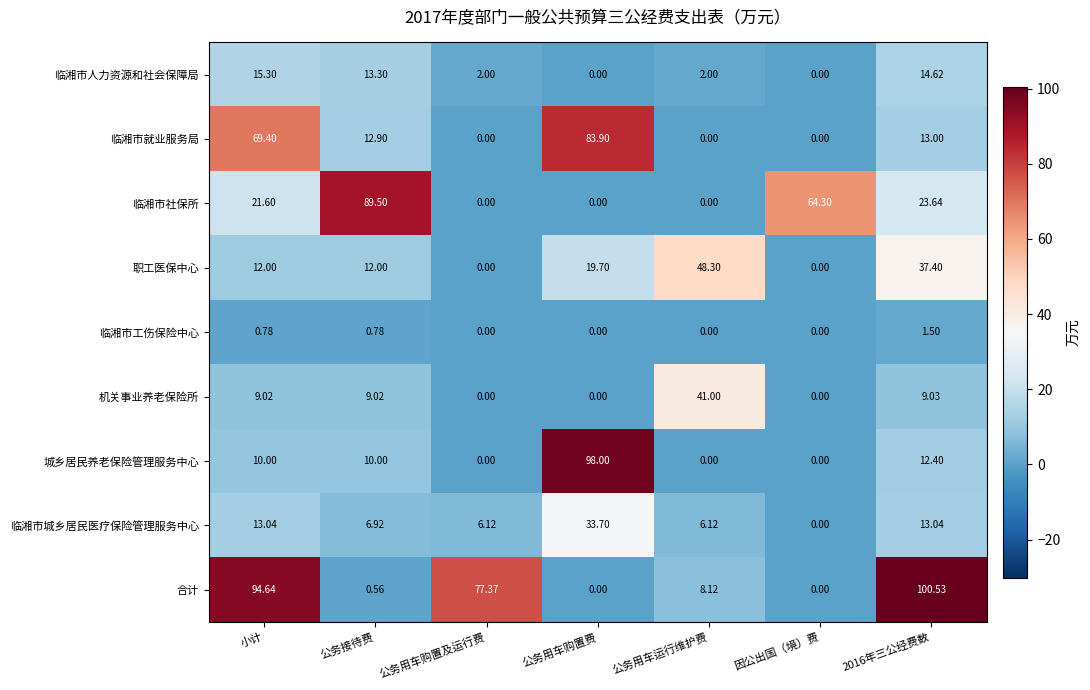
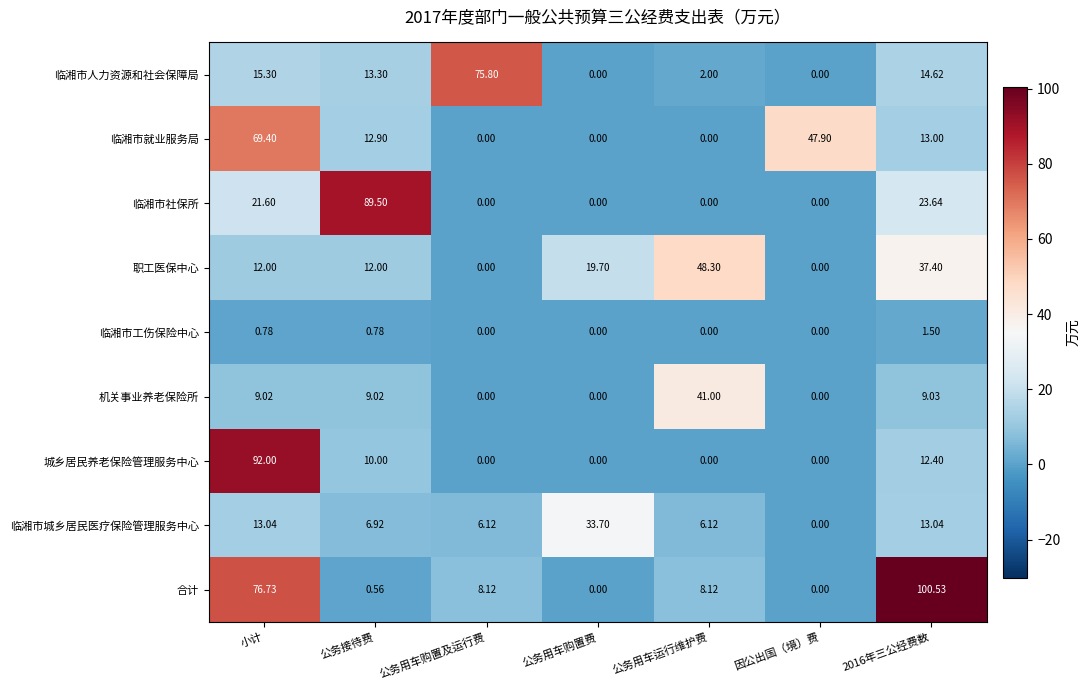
  {
    "临湘市人力资源和社会保障局": {
      "小计": 15.30,
      "公务接待费": 13.30,
-     "公务用车购置及运行费": 2.00,
+     "公务用车购置及运行费": 75.80,
      "公务用车购置费": 0.00,
      "公务用车运行维护费": 2.00,
      "因公出国（境）费": 0.00,
      "2016年三公经费数": 14.62
    },
    "临湘市就业服务局": {
      "小计": 69.40,
      "公务接待费": 12.90,
      "公务用车购置及运行费": 0.00,
-     "公务用车购置费": 83.90,
+     "公务用车购置费": 0.00,
      "公务用车运行维护费": 0.00,
-     "因公出国（境）费": 0.00,
+     "因公出国（境）费": 47.90,
      "2016年三公经费数": 13.00
    },
    "临湘市社保所": {
      "小计": 21.60,
      "公务接待费": 89.50,
      "公务用车购置及运行费": 0.00,
      "公务用车购置费": 0.00,
      "公务用车运行维护费": 0.00,
-     "因公出国（境）费": 64.30,
+     "因公出国（境）费": 0.00,
      "2016年三公经费数": 23.64
    },
    "职工医保中心": {
      "小计": 12.00,
      "公务接待费": 12.00,
      "公务用车购置及运行费": 0.00,
      "公务用车购置费": 19.70,
      "公务用车运行维护费": 48.30,
      "因公出国（境）费": 0.00,
      "2016年三公经费数": 37.40
    },
    "临湘市工伤保险中心": {
      "小计": 0.78,
      "公务接待费": 0.78,
      "公务用车购置及运行费": 0.00,
      "公务用车购置费": 0.00,
      "公务用车运行维护费": 0.00,
      "因公出国（境）费": 0.00,
      "2016年三公经费数": 1.50
    },
    "机关事业养老保险所": {
      "小计": 9.02,
      "公务接待费": 9.02,
      "公务用车购置及运行费": 0.00,
      "公务用车购置费": 0.00,
      "公务用车运行维护费": 41.00,
      "因公出国（境）费": 0.00,
      "2016年三公经费数": 9.03
    },
    "城乡居民养老保险管理服务中心": {
-     "小计": 10.00,
+     "小计": 92.00,
      "公务接待费": 10.00,
      "公务用车购置及运行费": 0.00,
-     "公务用车购置费": 98.00,
+     "公务用车购置费": 0.00,
      "公务用车运行维护费": 0.00,
      "因公出国（境）费": 0.00,
      "2016年三公经费数": 12.40
    },
    "临湘市城乡居民医疗保险管理服务中心": {
      "小计": 13.04,
      "公务接待费": 6.92,
      "公务用车购置及运行费": 6.12,
      "公务用车购置费": 33.70,
      "公务用车运行维护费": 6.12,
      "因公出国（境）费": 0.00,
      "2016年三公经费数": 13.04
    },
    "合计": {
-     "小计": 94.64,
+     "小计": 76.73,
      "公务接待费": 0.56,
-     "公务用车购置及运行费": 77.37,
+     "公务用车购置及运行费": 8.12,
      "公务用车购置费": 0.00,
      "公务用车运行维护费": 8.12,
      "因公出国（境）费": 0.00,
      "2016年三公经费数": 100.53
    }
  }
